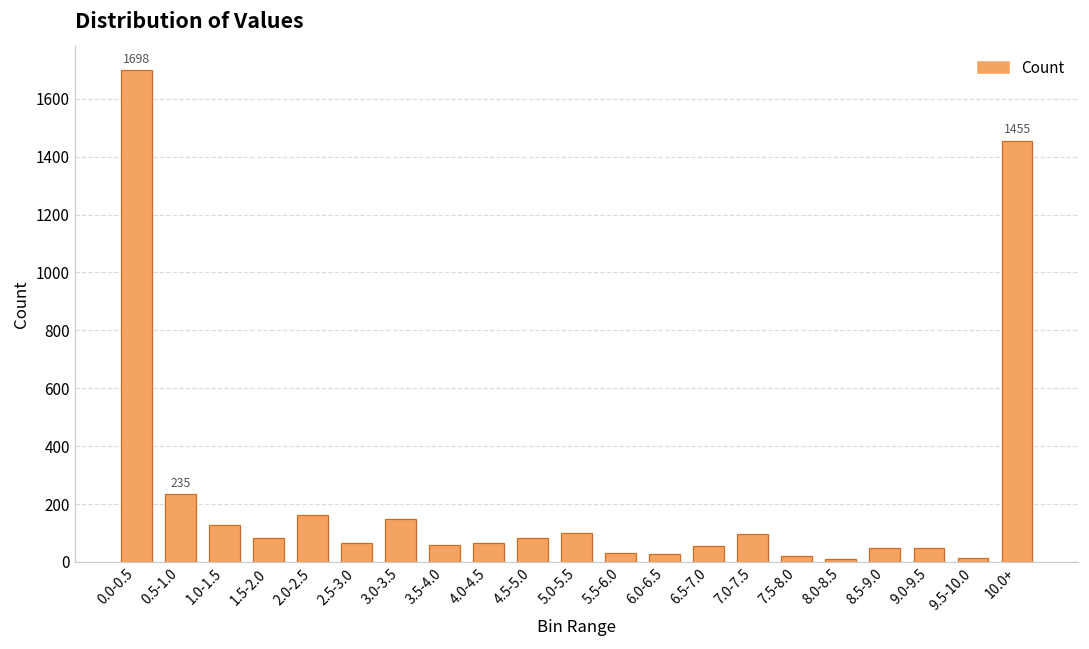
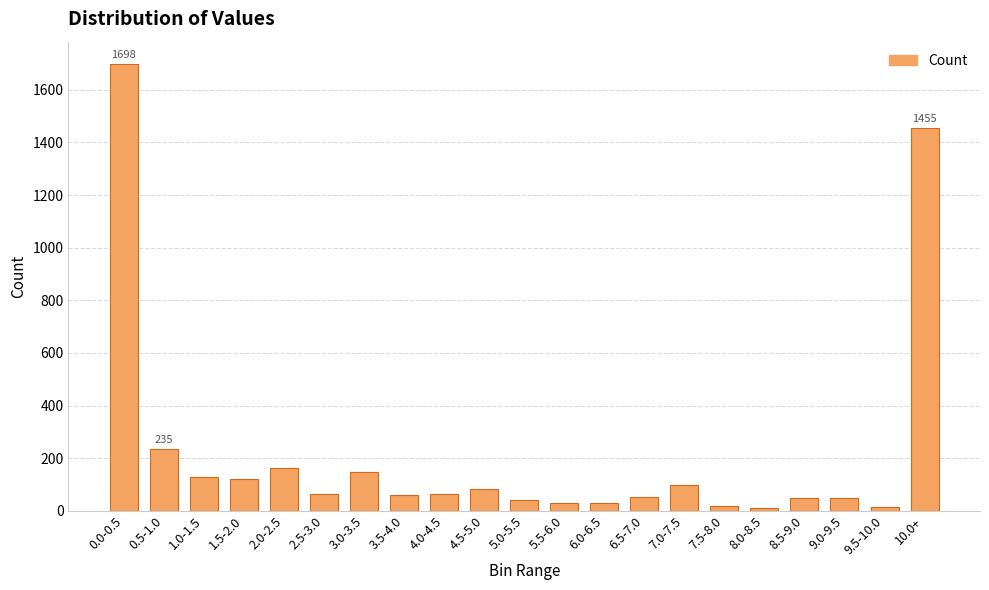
  {
    "1.0-1.5": 130,
-   "1.5-2.0": 80,
+   "1.5-2.0": 120,
    "2.0-2.5": 160,
    "2.5-3.0": 60,
    "3.0-3.5": 150,
    "3.5-4.0": 60,
    "4.0-4.5": 70,
    "4.5-5.0": 80,
-   "5.0-5.5": 100,
+   "5.0-5.5": 40,
    "5.5-6.0": 30,
    "6.0-6.5": 30,
    "6.5-7.0": 50,
    "7.0-7.5": 100,
    "7.5-8.0": 20,
    "8.0-8.5": 10,
    "8.5-9.0": 50,
    "9.0-9.5": 50,
    "9.5-10.0": 10
  }
